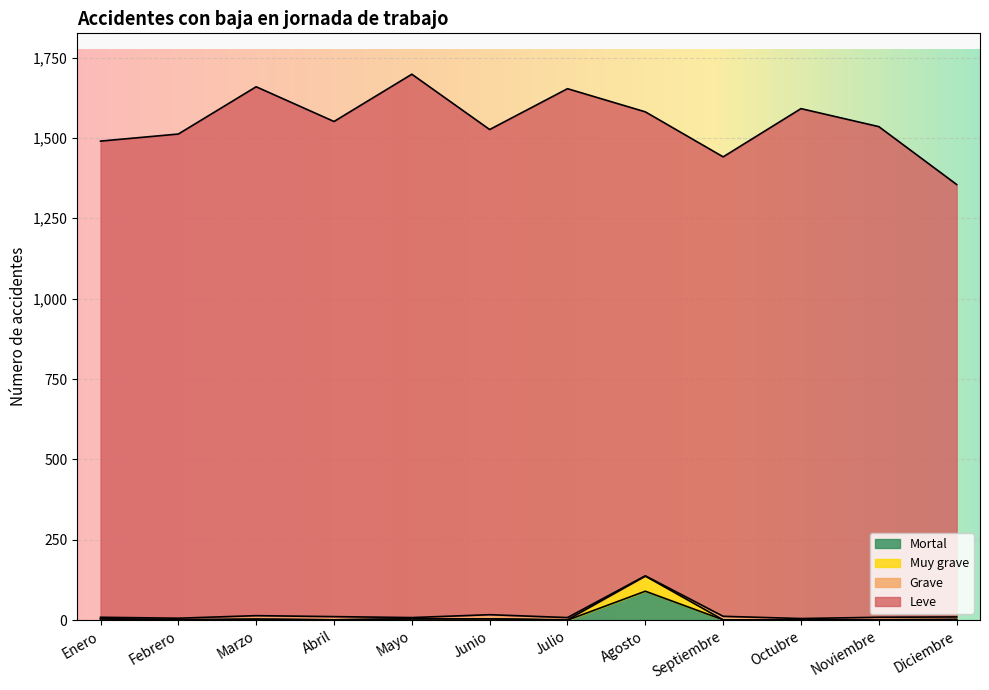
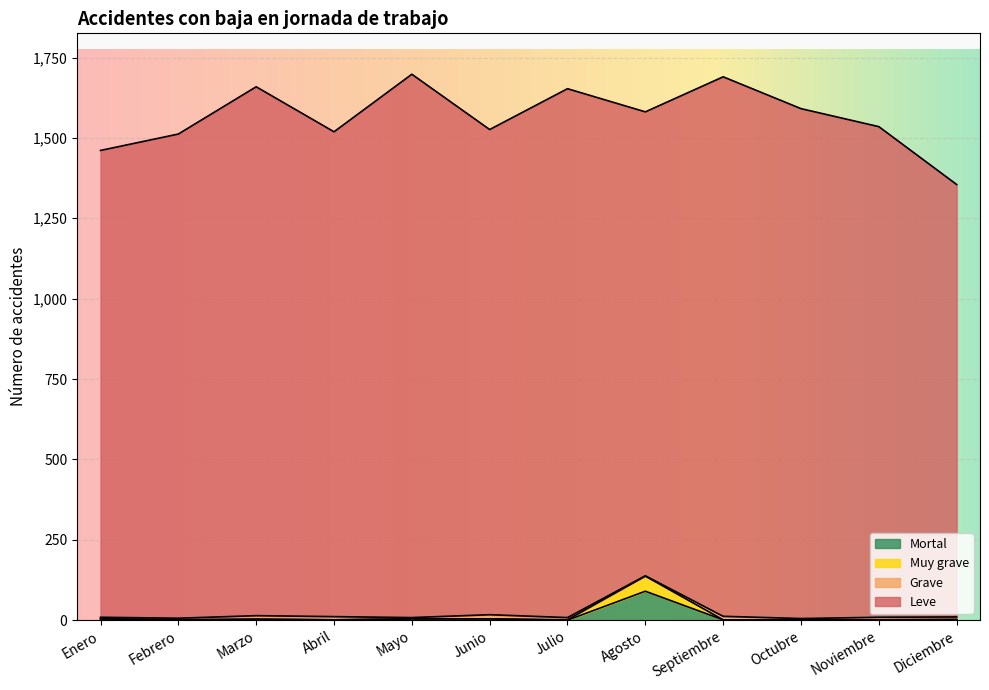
  {
    "Mortal": {
      "Agosto": "90"
    },
    "Grave": {
      "Marzo": "10",
      "Abril": "10",
      "Junio": "10",
      "Septiembre": "10",
      "Diciembre": "10"
    },
    "Leve": {
-     "Enero": "1,480",
+     "Enero": "1,450",
      "Febrero": "1,510",
      "Marzo": "1,650",
-     "Abril": "1,540",
+     "Abril": "1,510",
      "Mayo": "1,690",
      "Junio": "1,510",
      "Julio": "1,650",
      "Agosto": "1,440",
-     "Septiembre": "1,430",
+     "Septiembre": "1,680",
      "Octubre": "1,590",
      "Noviembre": "1,530",
      "Diciembre": "1,350"
    }
  }
